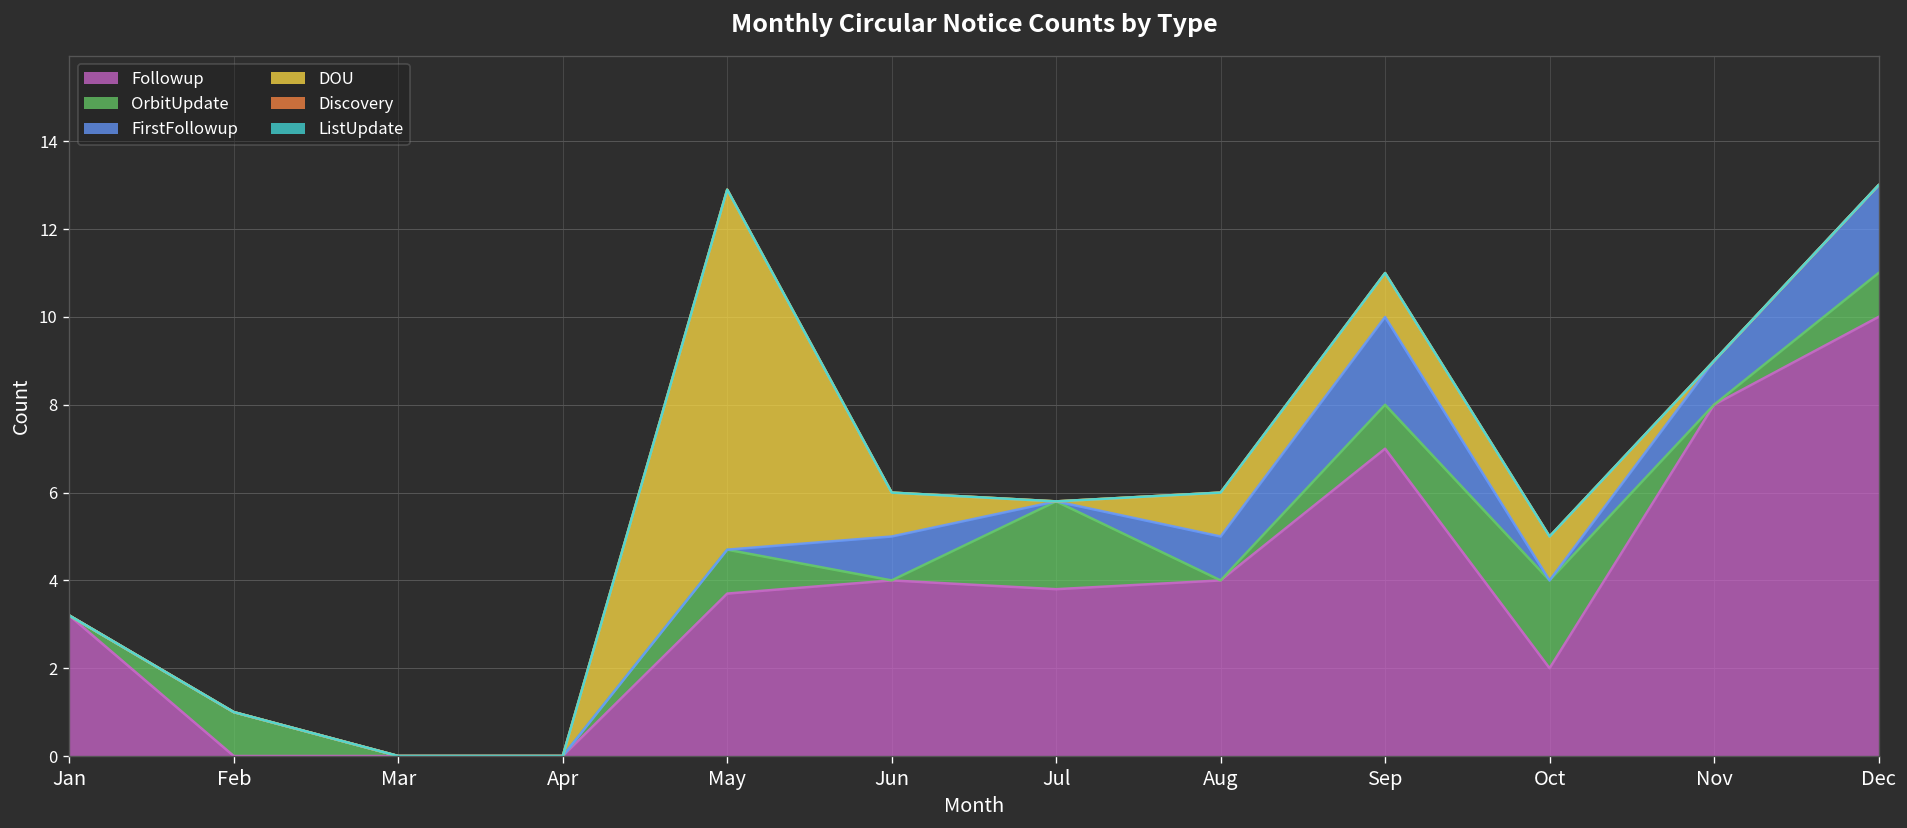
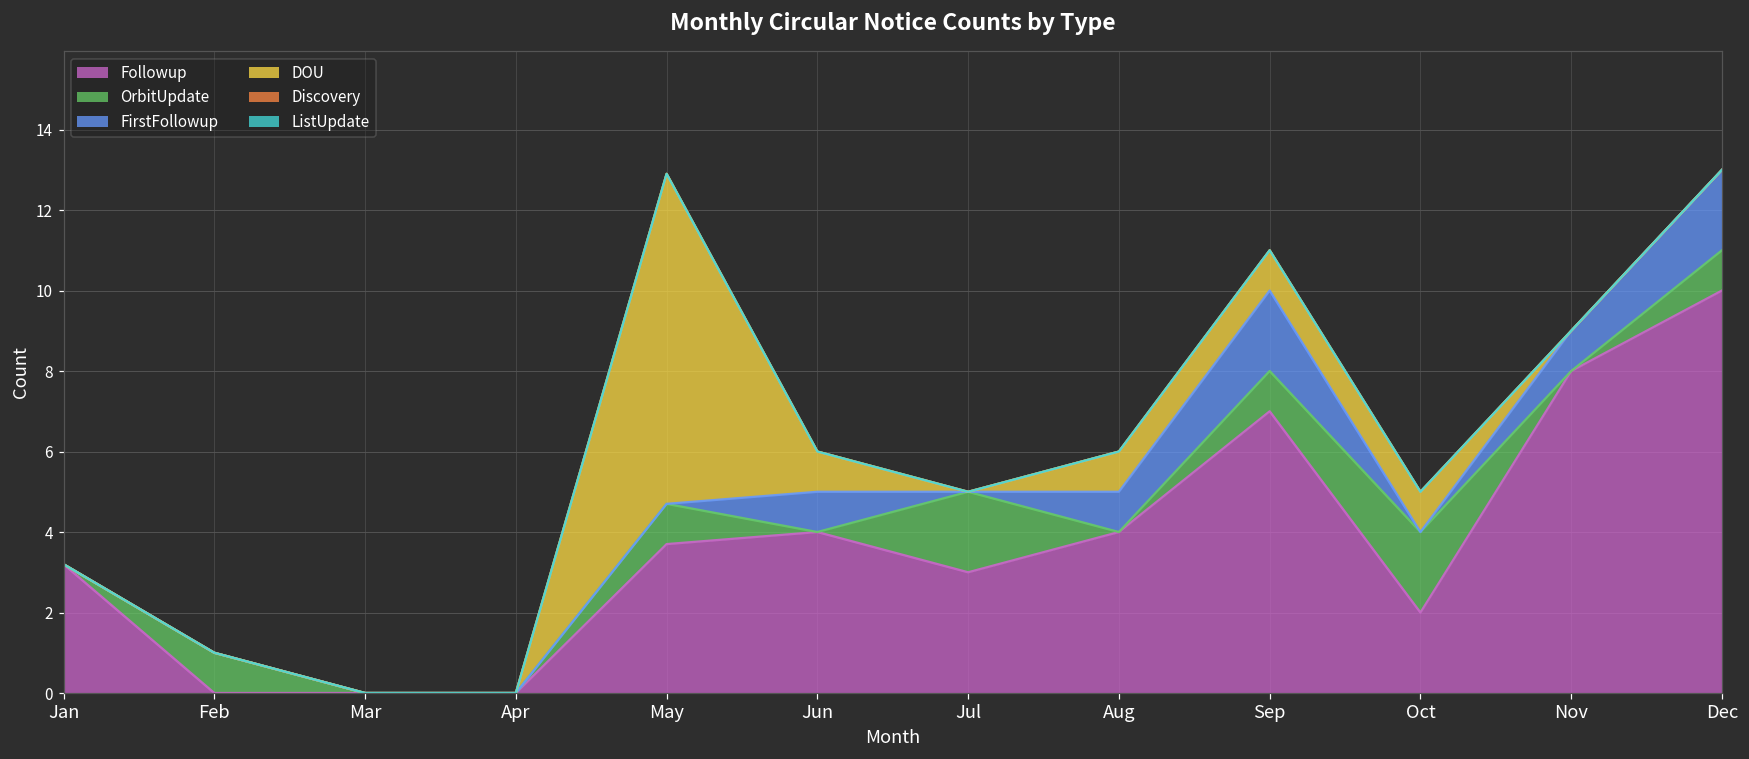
  {
    "Followup": {
      "Feb": 0.0,
      "May": 3.7,
-     "Jul": 3.8,
+     "Jul": 3.0,
      "Sep": 7.0,
      "Oct": 2.0,
      "Dec": 10.0
    },
    "OrbitUpdate": {
      "Sep": 1.0,
      "Dec": 1.0
    },
    "FirstFollowup": {
      "Jun": 1.0,
      "Aug": 1.0,
      "Sep": 2.0
    }
  }
